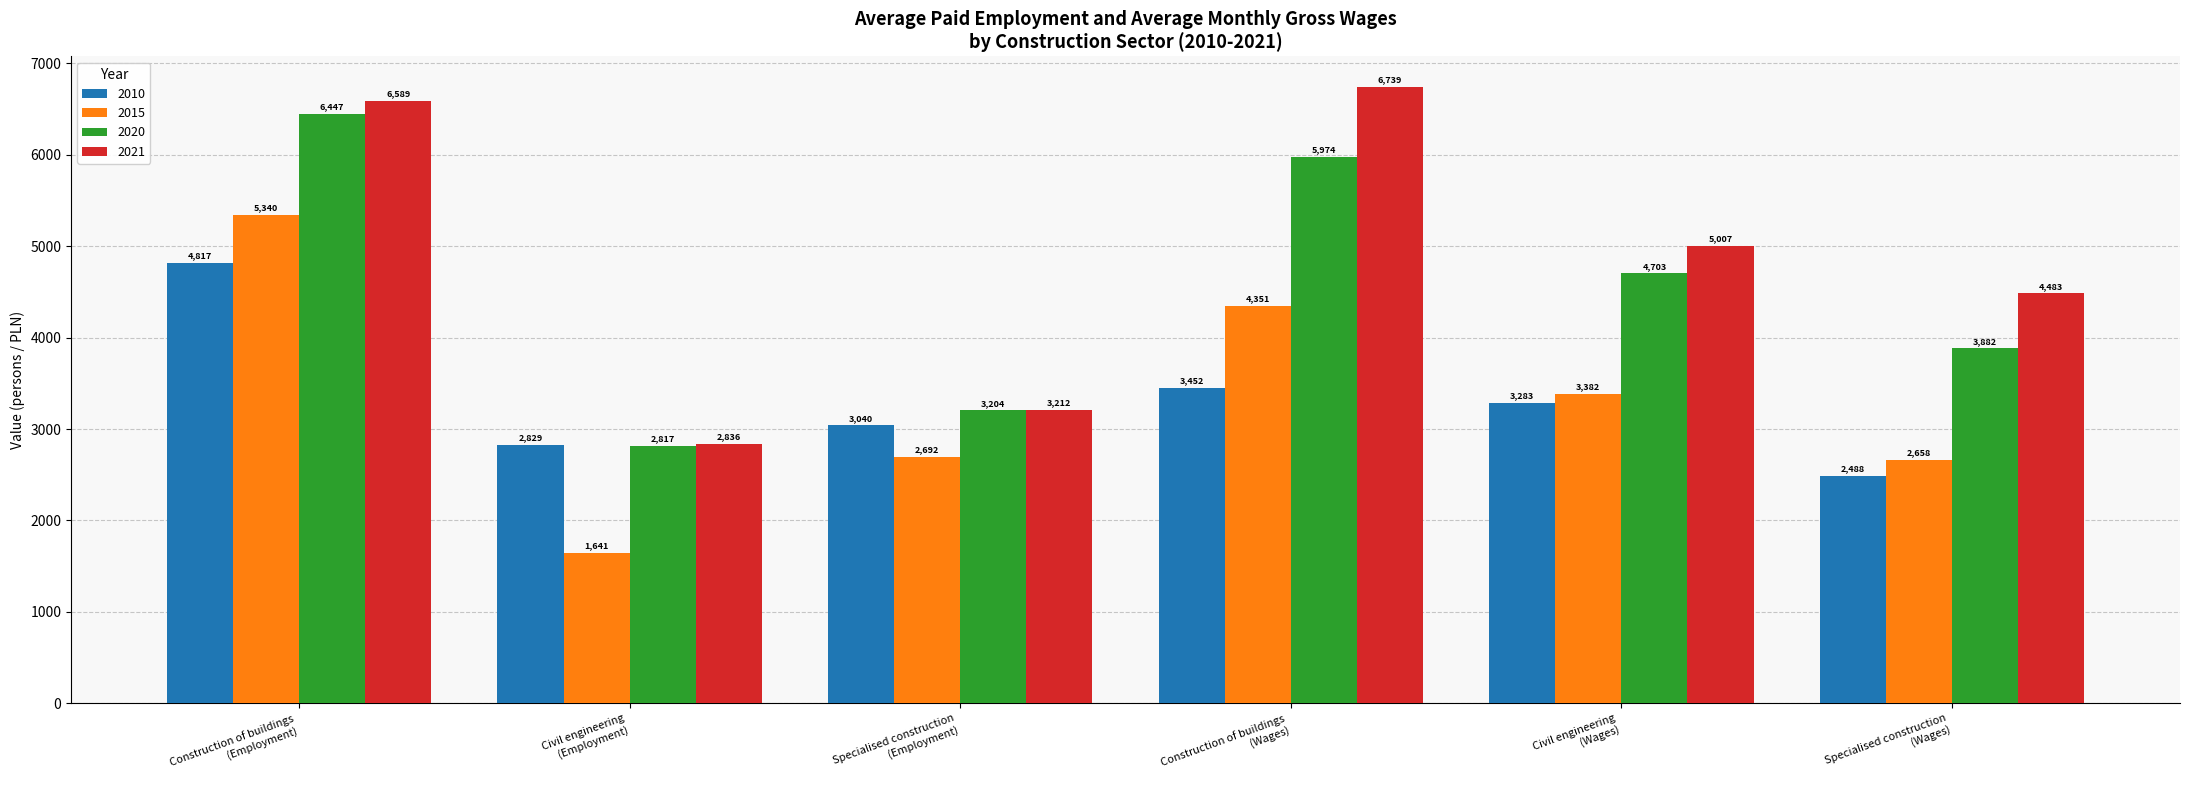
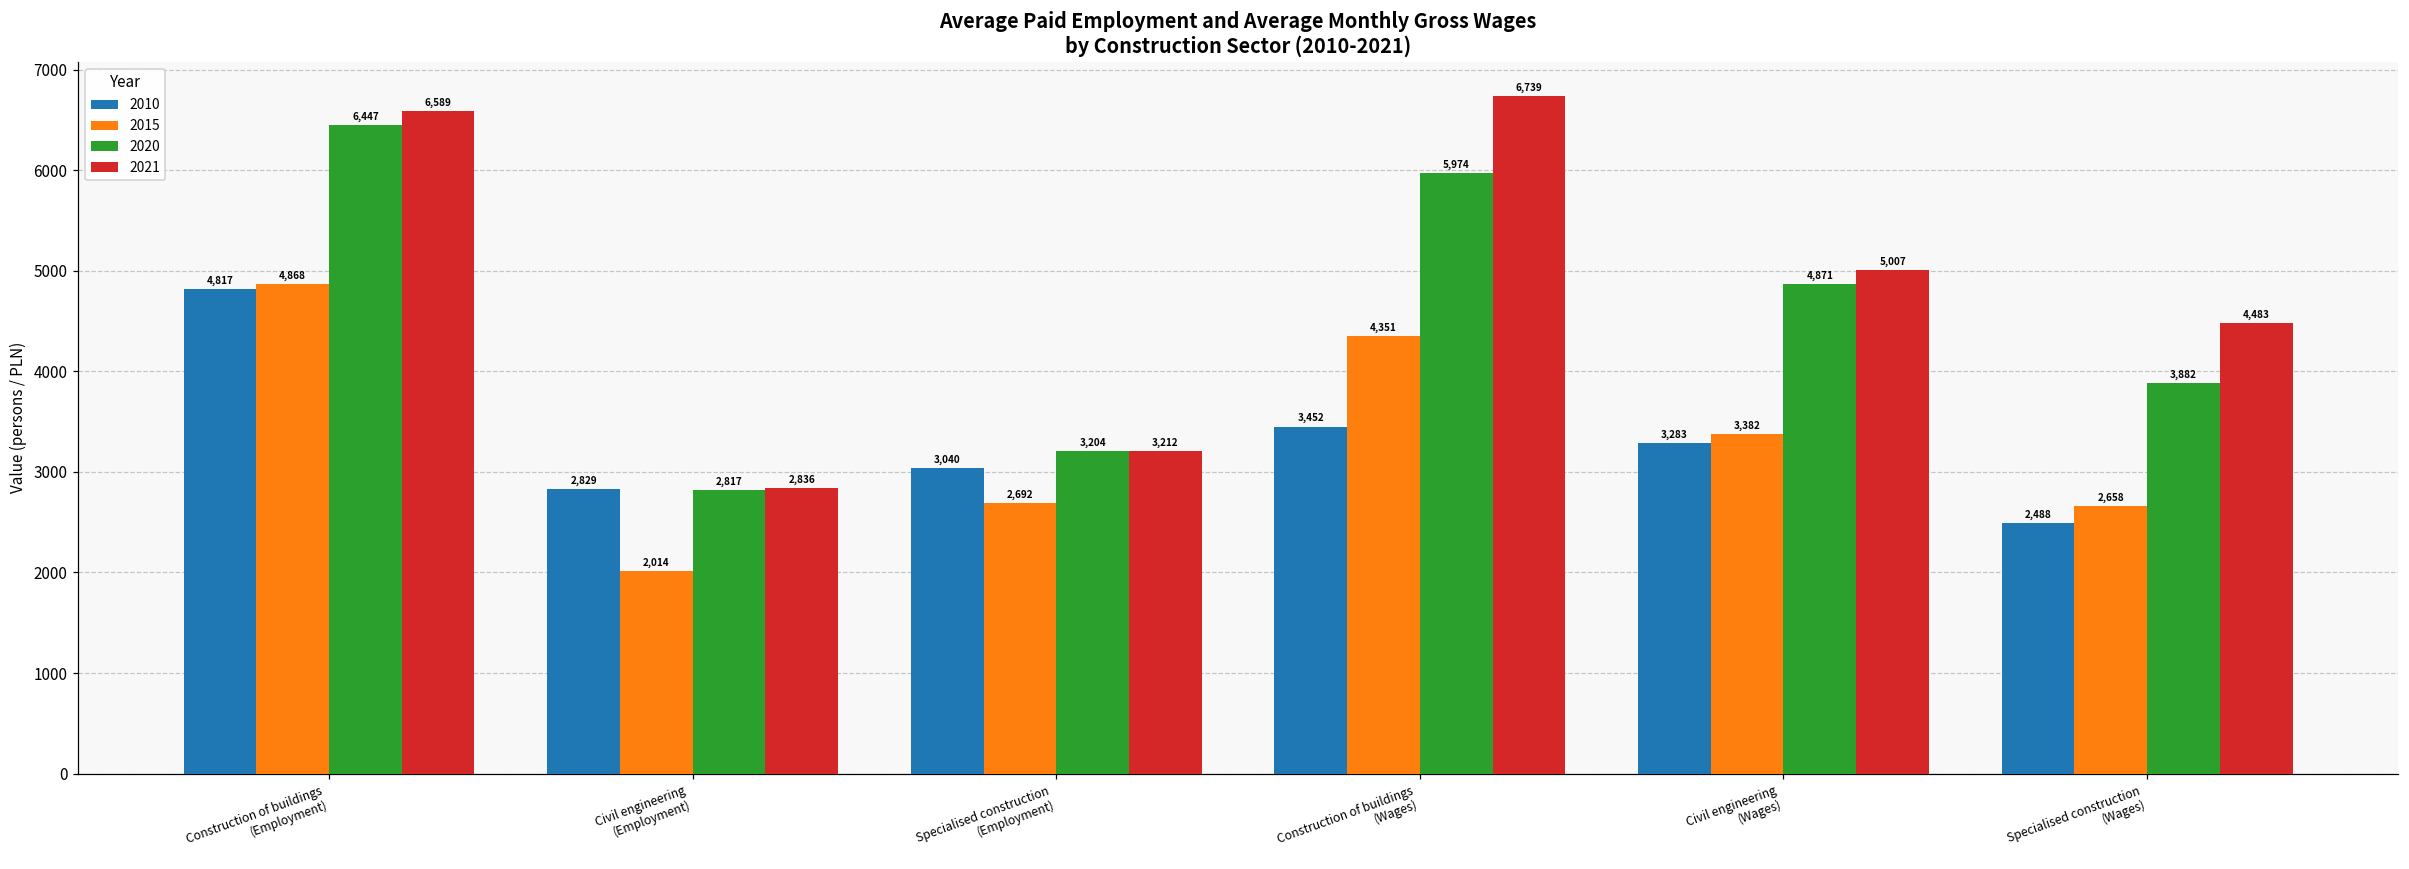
  {
    "2010": {
      "Construction of buildings (Employment)": "4,817",
      "Civil engineering (Employment)": "2,829",
      "Specialised construction (Employment)": "3,040",
      "Construction of buildings (Wages)": "3,452",
      "Civil engineering (Wages)": "3,283",
      "Specialised construction (Wages)": "2,488"
    },
    "2015": {
-     "Construction of buildings (Employment)": "5,340",
-     "Civil engineering (Employment)": "1,641",
+     "Construction of buildings (Employment)": "4,868",
+     "Civil engineering (Employment)": "2,014",
      "Specialised construction (Employment)": "2,692",
      "Construction of buildings (Wages)": "4,351",
      "Civil engineering (Wages)": "3,382",
      "Specialised construction (Wages)": "2,658"
    },
    "2020": {
      "Construction of buildings (Employment)": "6,447",
      "Civil engineering (Employment)": "2,817",
      "Specialised construction (Employment)": "3,204",
      "Construction of buildings (Wages)": "5,974",
-     "Civil engineering (Wages)": "4,703",
+     "Civil engineering (Wages)": "4,871",
      "Specialised construction (Wages)": "3,882"
    },
    "2021": {
      "Construction of buildings (Employment)": "6,589",
      "Civil engineering (Employment)": "2,836",
      "Specialised construction (Employment)": "3,212",
      "Construction of buildings (Wages)": "6,739",
      "Civil engineering (Wages)": "5,007",
      "Specialised construction (Wages)": "4,483"
    }
  }
